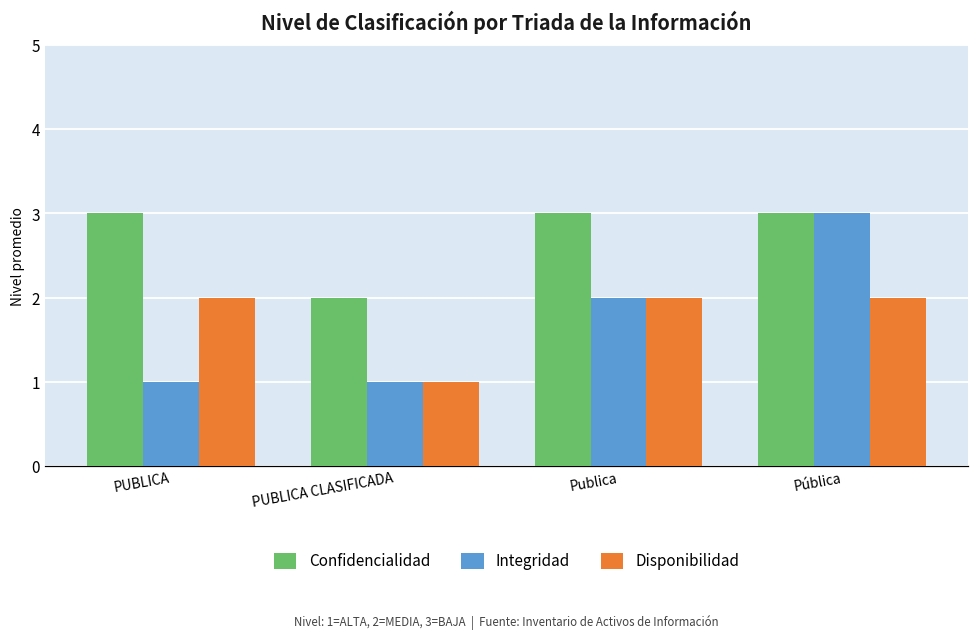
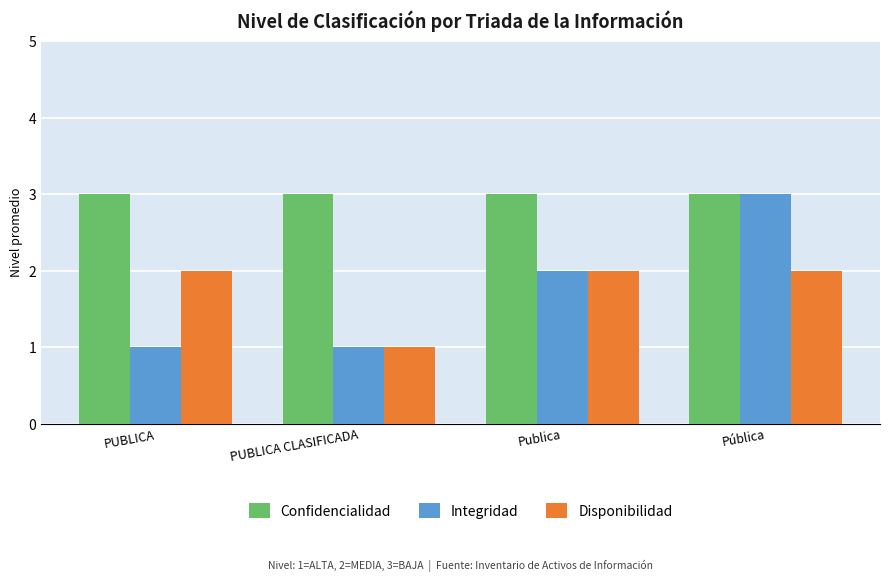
  {
    "Confidencialidad": {
      "PUBLICA": 3,
-     "PUBLICA CLASIFICADA": 2,
+     "PUBLICA CLASIFICADA": 3,
      "Publica": 3,
      "Pública": 3
    },
    "Integridad": {
      "PUBLICA": 1,
      "PUBLICA CLASIFICADA": 1,
      "Publica": 2,
      "Pública": 3
    },
    "Disponibilidad": {
      "PUBLICA": 2,
      "PUBLICA CLASIFICADA": 1,
      "Publica": 2,
      "Pública": 2
    }
  }
